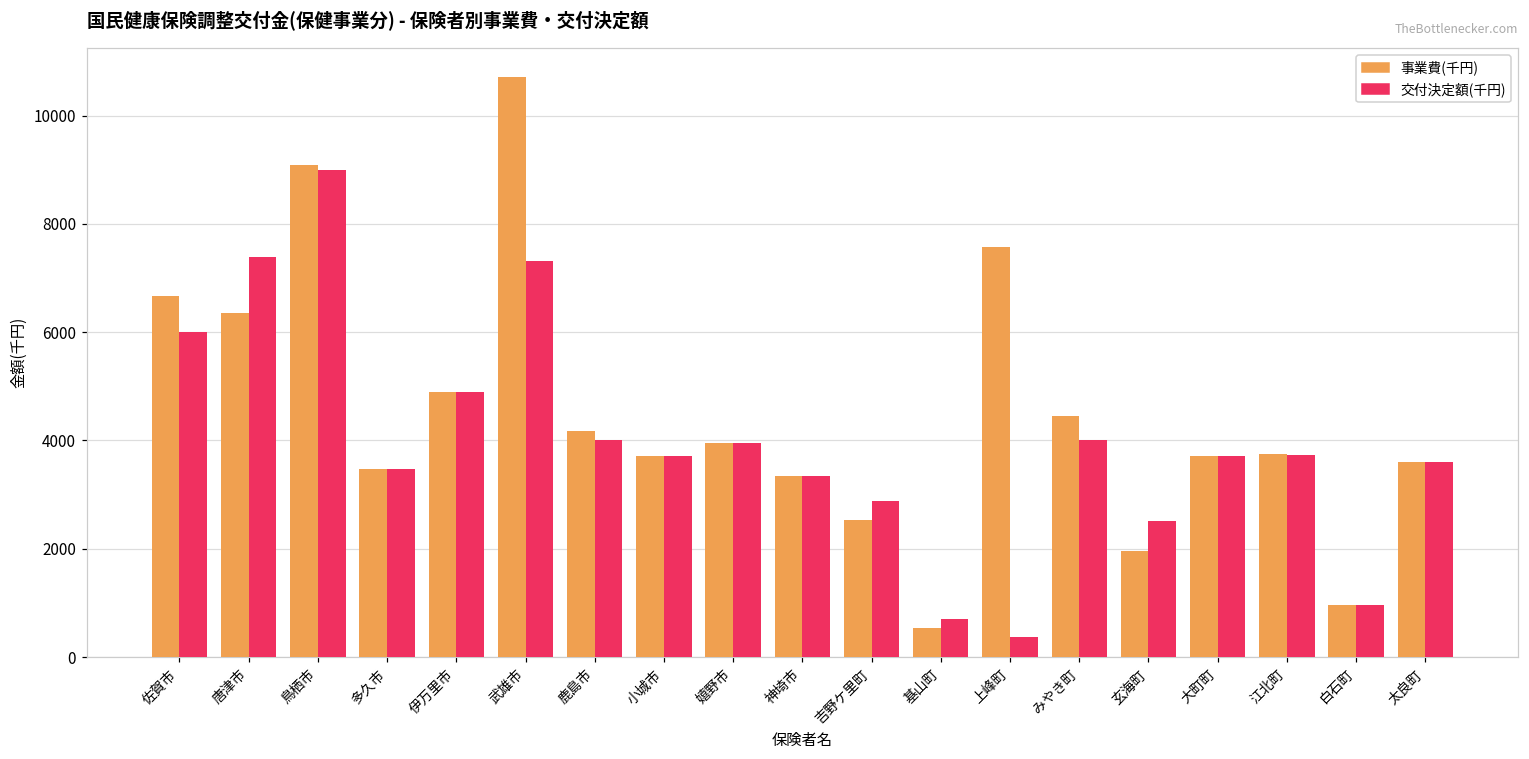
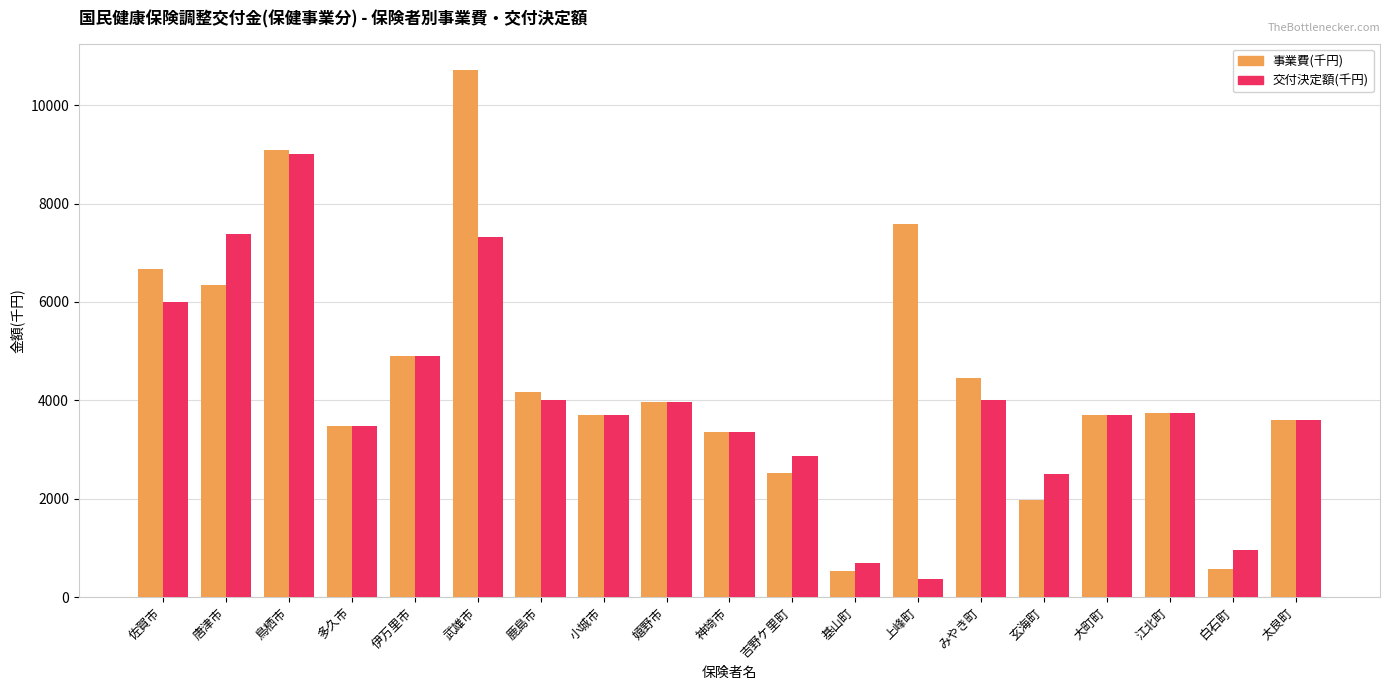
  {
    "事業費(千円)": {
      "佐賀市": 6700,
      "唐津市": 6400,
      "鳥栖市": 9100,
      "多久市": 3500,
      "伊万里市": 4900,
      "武雄市": 10700,
      "鹿島市": 4200,
      "小城市": 3700,
      "嬉野市": 4000,
      "神埼市": 3400,
      "吉野ケ里町": 2500,
      "基山町": 500,
      "上峰町": 7600,
      "みやき町": 4500,
      "玄海町": 2000,
      "大町町": 3700,
      "江北町": 3700,
-     "白石町": 1000,
+     "白石町": 600,
      "太良町": 3600
    },
    "交付決定額(千円)": {
      "佐賀市": 6000,
      "唐津市": 7400,
      "鳥栖市": 9000,
      "多久市": 3500,
      "伊万里市": 4900,
      "武雄市": 7300,
      "鹿島市": 4000,
      "小城市": 3700,
      "嬉野市": 4000,
      "神埼市": 3400,
      "吉野ケ里町": 2900,
      "基山町": 700,
      "上峰町": 400,
      "みやき町": 4000,
      "玄海町": 2500,
      "大町町": 3700,
      "江北町": 3700,
      "白石町": 1000,
      "太良町": 3600
    }
  }
